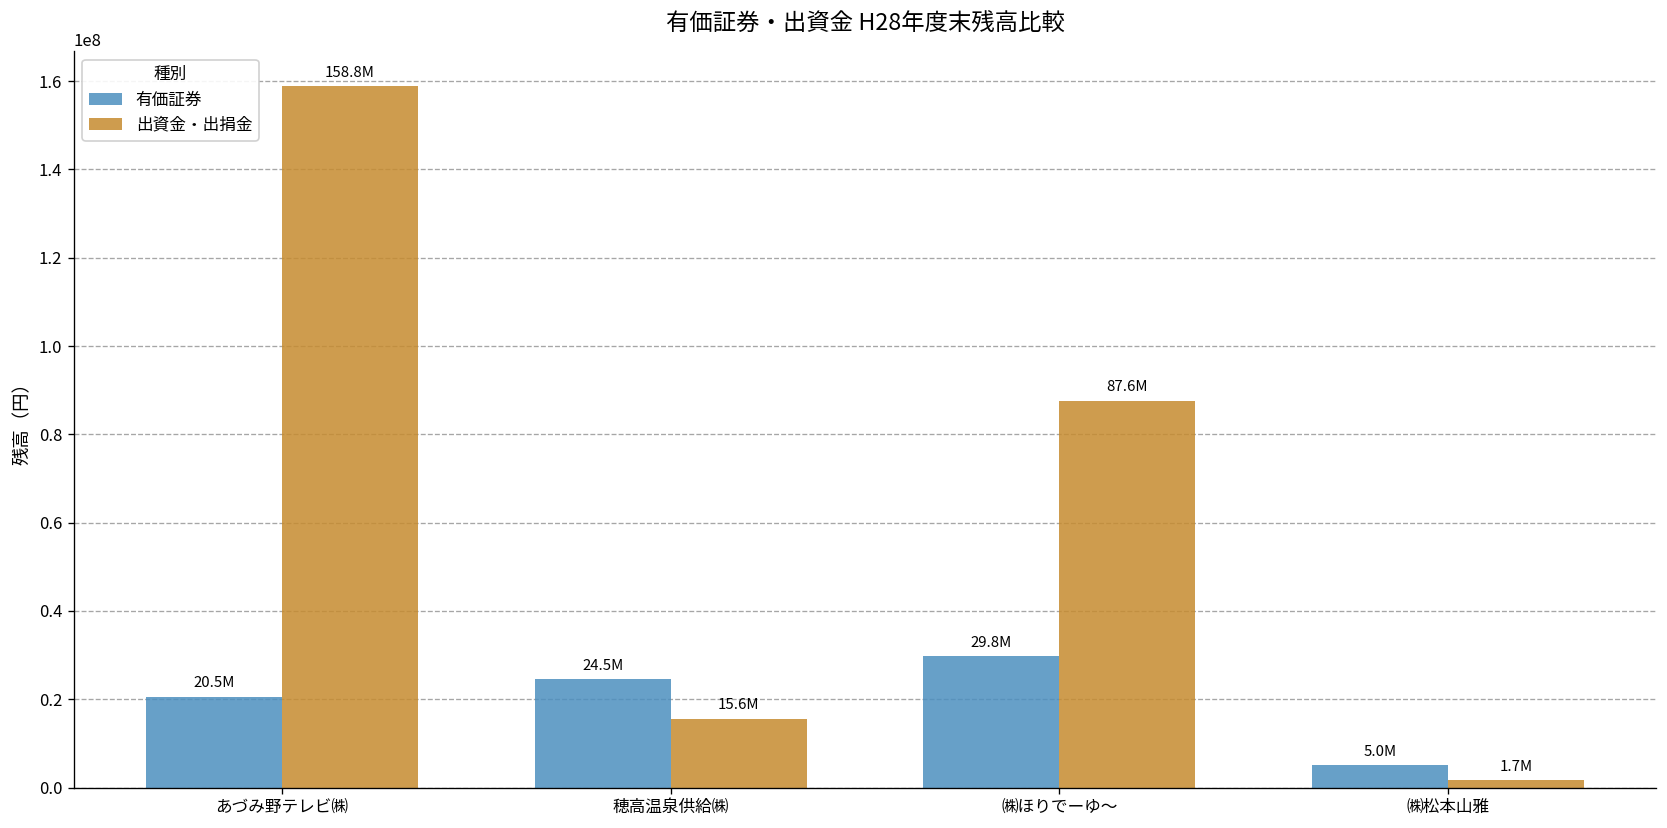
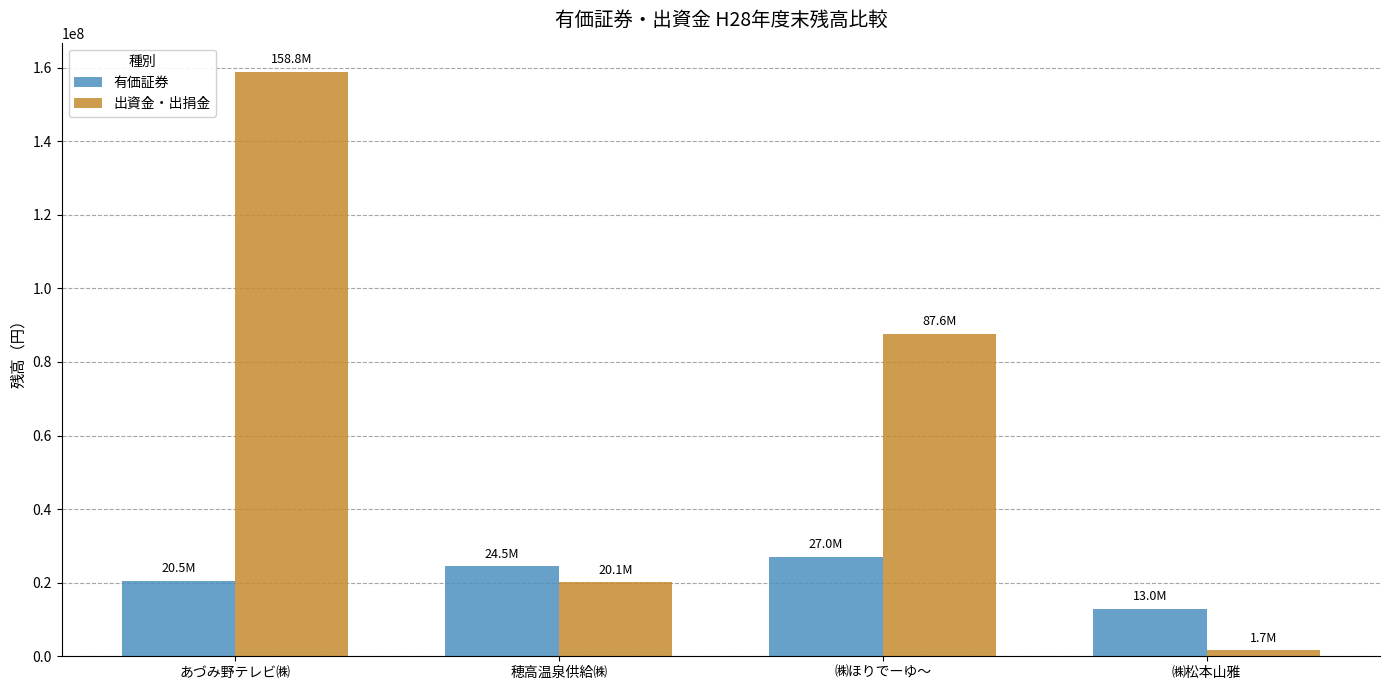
  {
    "有価証券": {
      "あづみ野テレビ㈱": "20.5M",
      "穂高温泉供給㈱": "24.5M",
-     "㈱ほりでーゆ～": "29.8M",
-     "㈱松本山雅": "5.0M"
+     "㈱ほりでーゆ～": "27.0M",
+     "㈱松本山雅": "13.0M"
    },
    "出資金・出捐金": {
      "あづみ野テレビ㈱": "158.8M",
-     "穂高温泉供給㈱": "15.6M",
+     "穂高温泉供給㈱": "20.1M",
      "㈱ほりでーゆ～": "87.6M",
      "㈱松本山雅": "1.7M"
    }
  }
